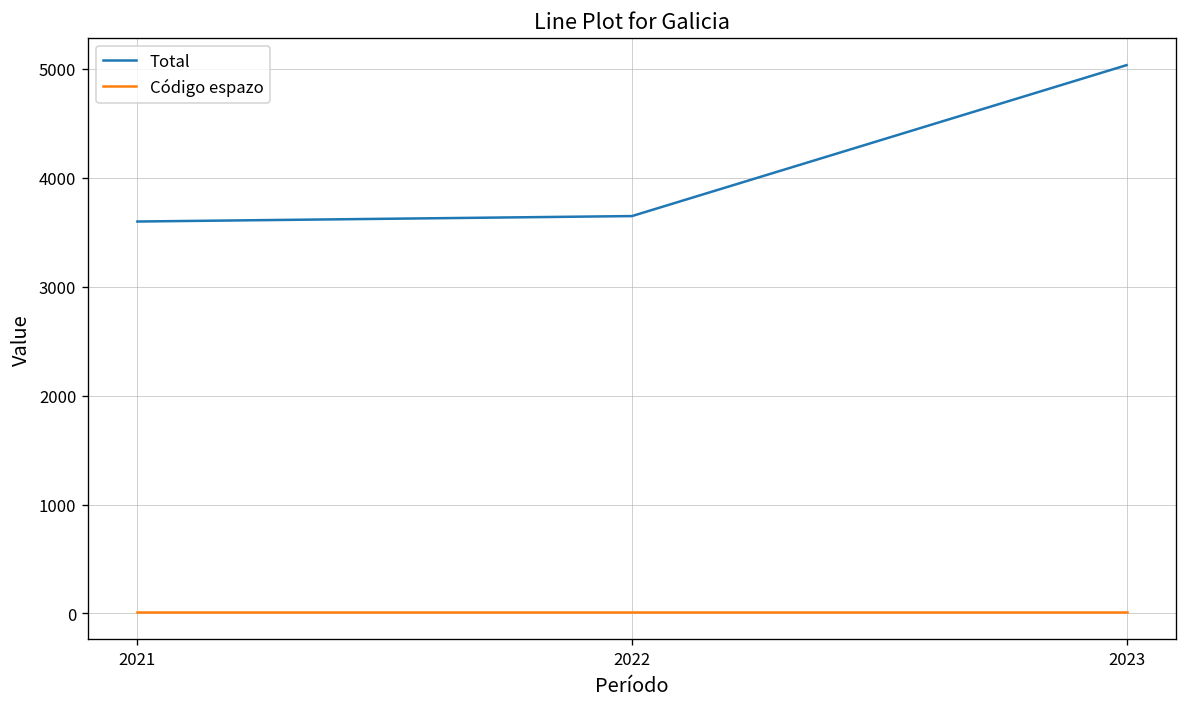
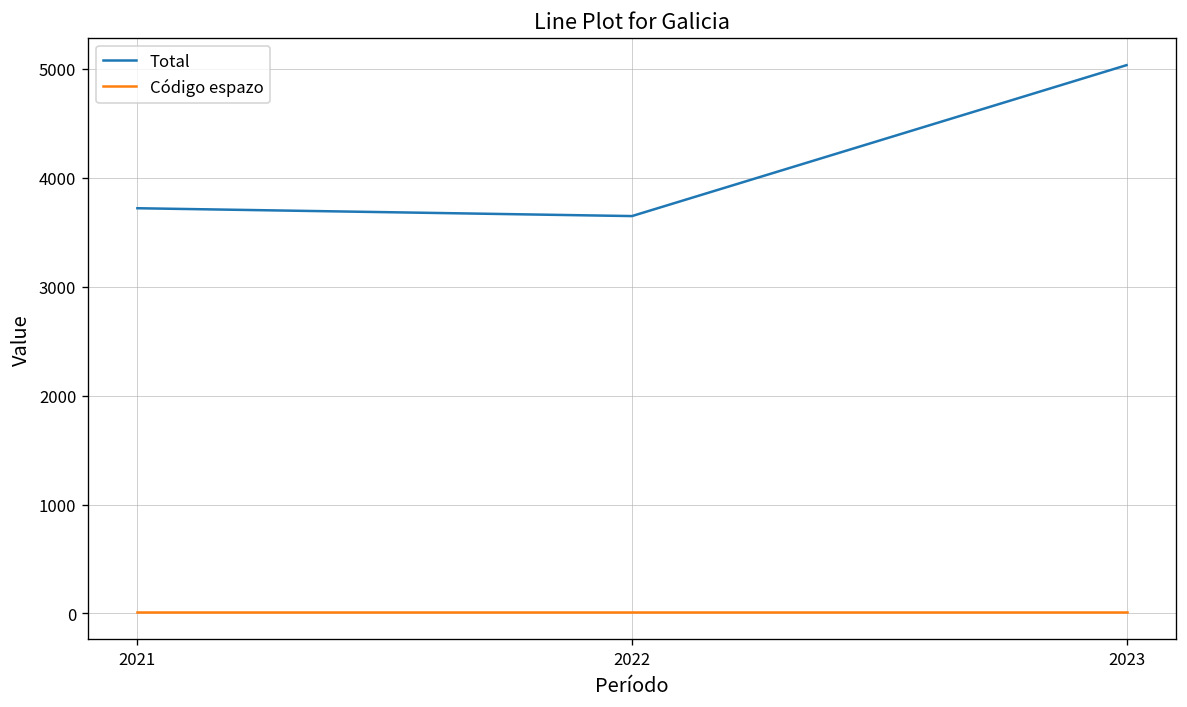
  {
    "Total": {
-     "2021": 3600,
+     "2021": 3700,
      "2022": 3600,
      "2023": 5000
    },
    "Código espazo": {
      "2021": 0,
      "2022": 0,
      "2023": 0
    }
  }
